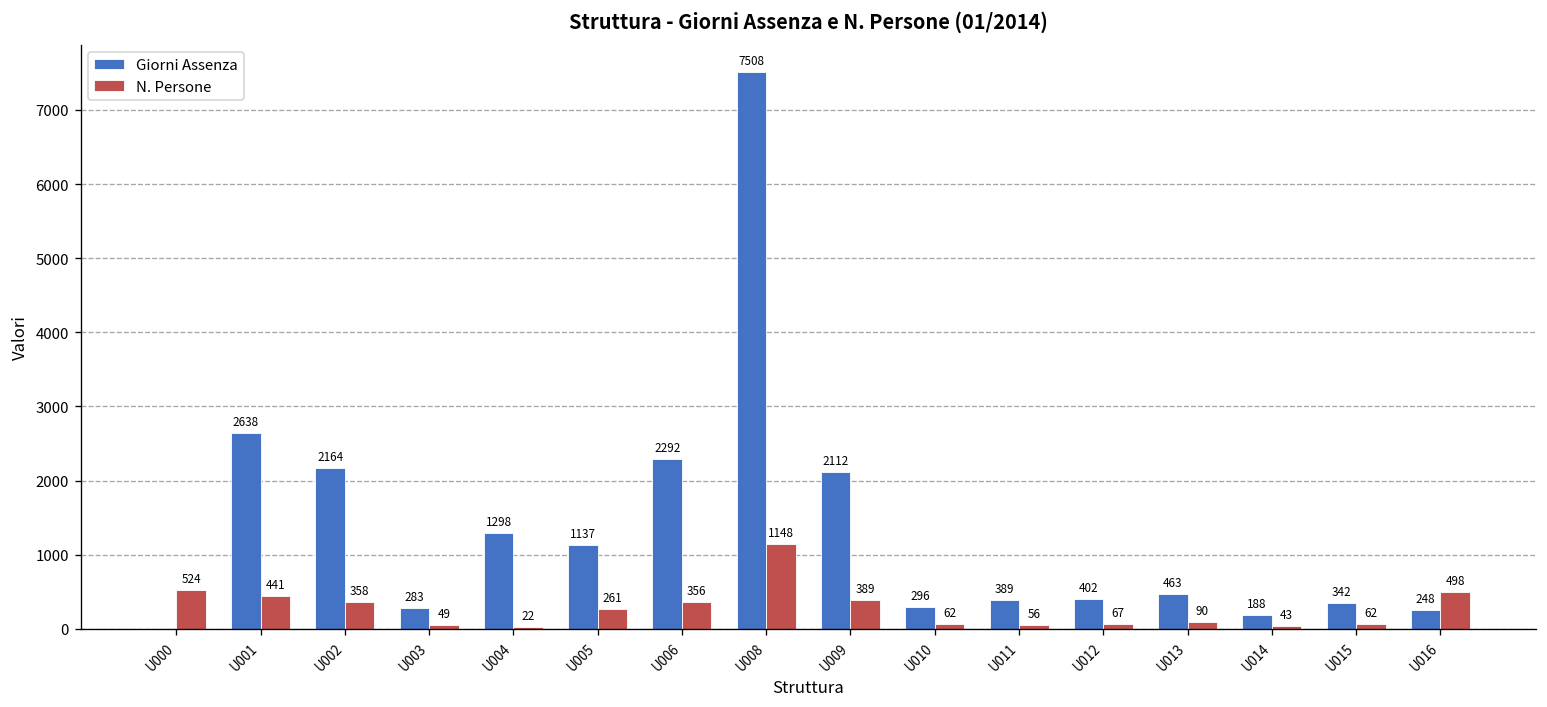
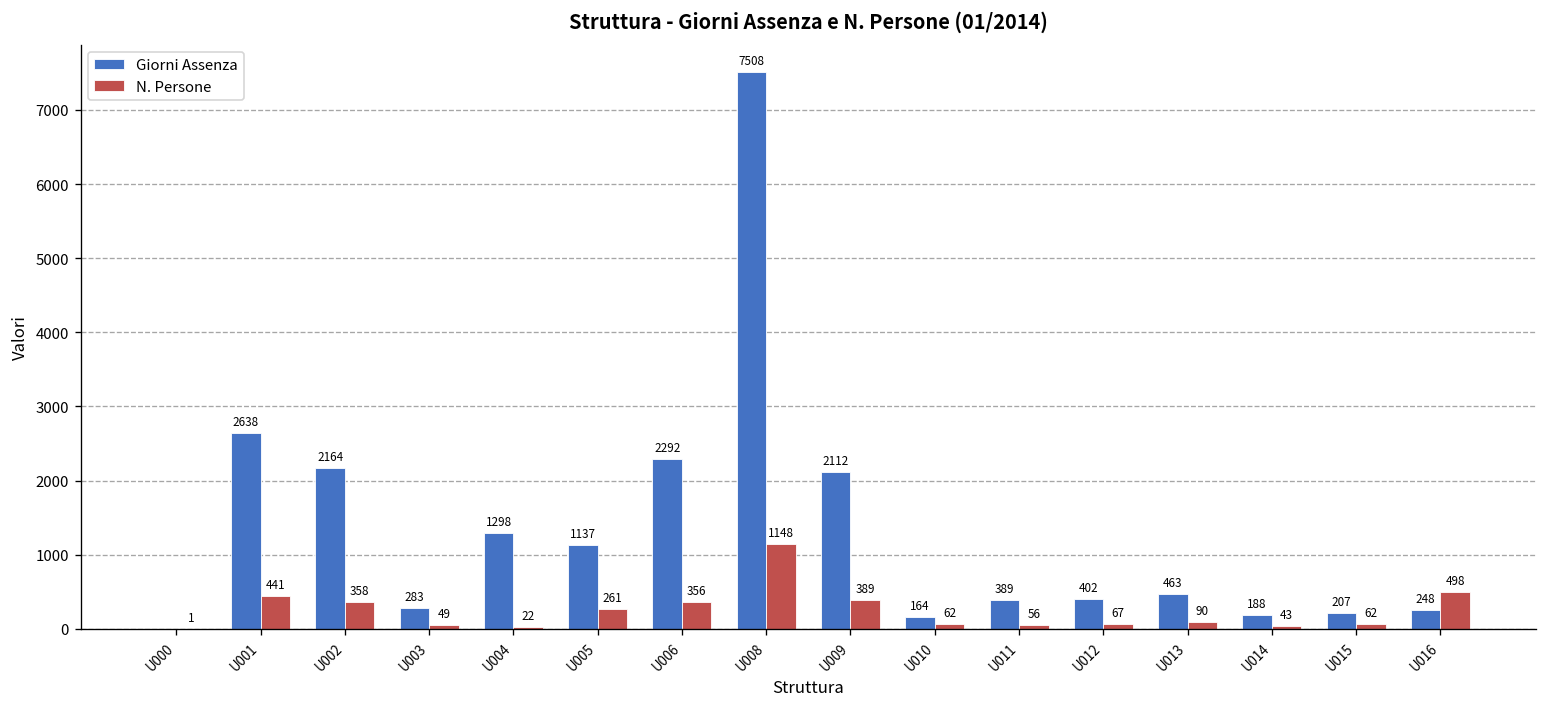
  {
    "Giorni Assenza": {
      "U001": 2638,
      "U002": 2164,
      "U003": 283,
      "U004": 1298,
      "U005": 1137,
      "U006": 2292,
      "U008": 7508,
      "U009": 2112,
-     "U010": 296,
+     "U010": 164,
      "U011": 389,
      "U012": 402,
      "U013": 463,
      "U014": 188,
-     "U015": 342,
+     "U015": 207,
      "U016": 248
    },
    "N. Persone": {
-     "U000": 524,
+     "U000": 1,
      "U001": 441,
      "U002": 358,
      "U003": 49,
      "U004": 22,
      "U005": 261,
      "U006": 356,
      "U008": 1148,
      "U009": 389,
      "U010": 62,
      "U011": 56,
      "U012": 67,
      "U013": 90,
      "U014": 43,
      "U015": 62,
      "U016": 498
    }
  }
